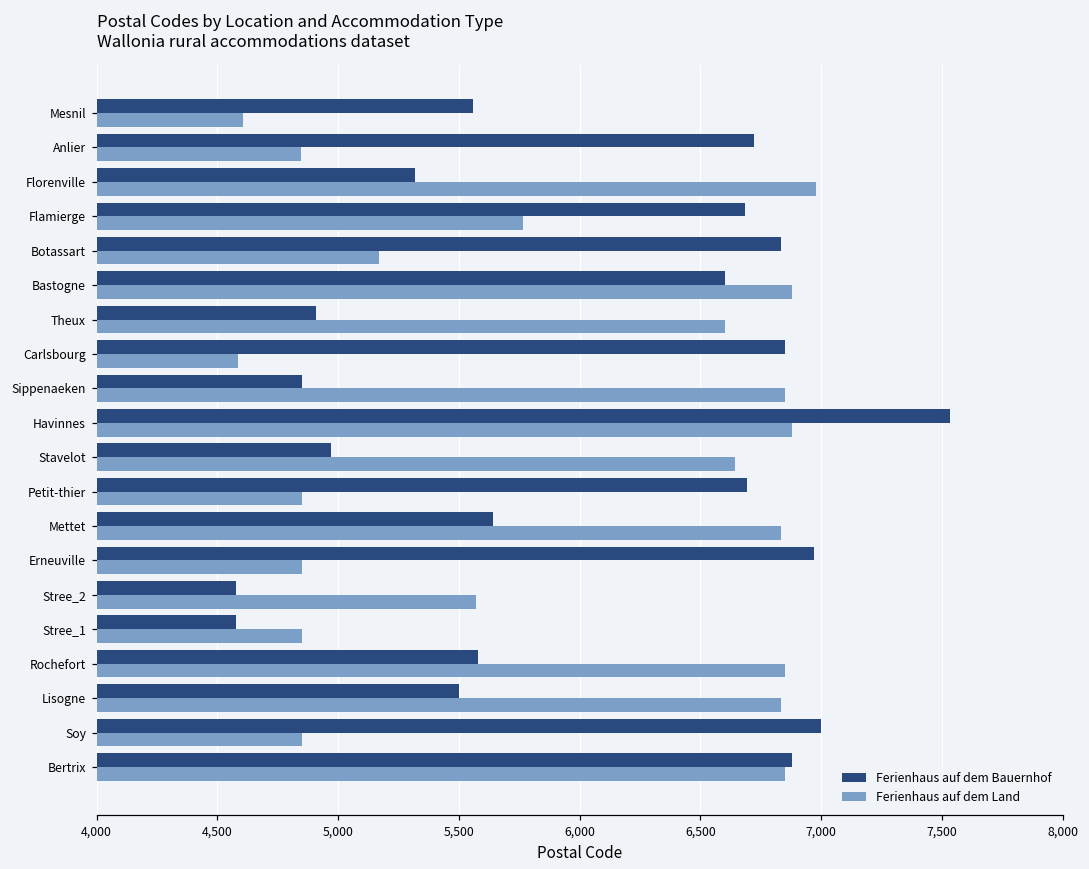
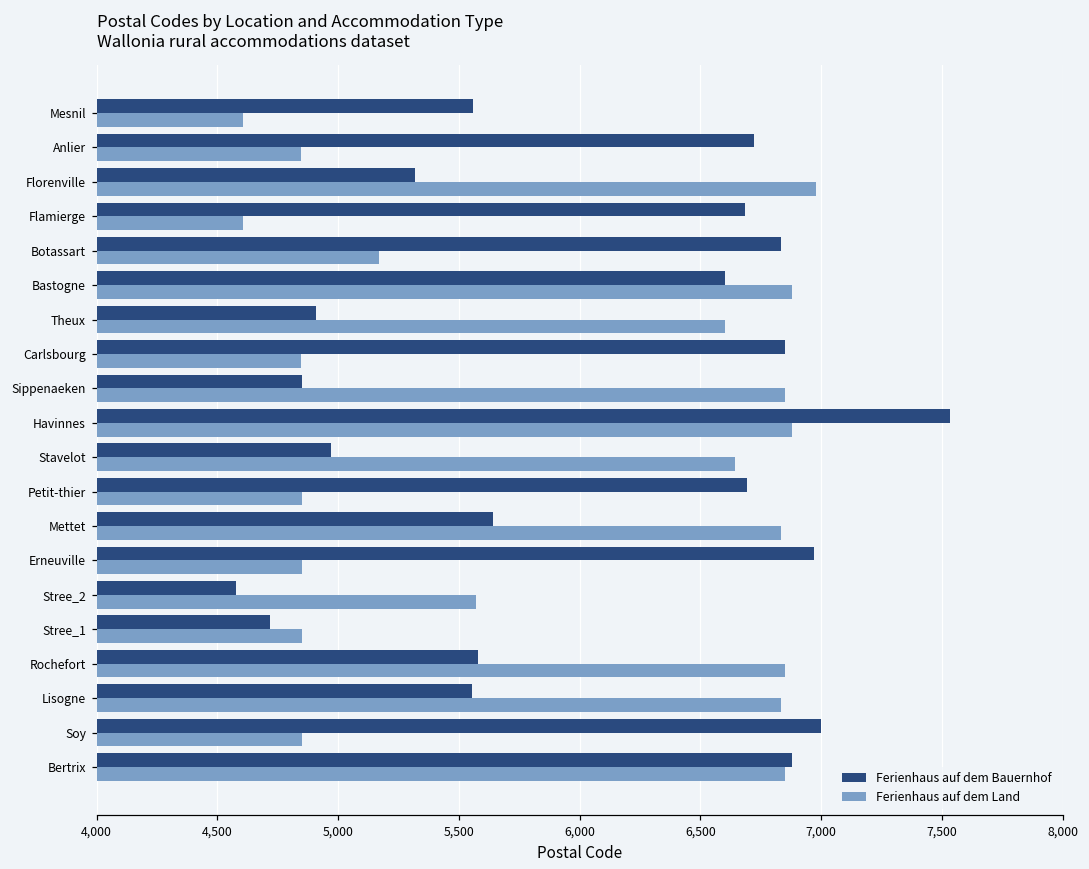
  {
    "Ferienhaus auf dem Bauernhof": {
      "Mesnil": "5,560",
      "Anlier": "6,720",
      "Florenville": "5,320",
      "Flamierge": "6,690",
      "Botassart": "6,830",
      "Bastogne": "6,600",
      "Theux": "4,910",
      "Carlsbourg": "6,850",
      "Sippenaeken": "4,850",
      "Havinnes": "7,530",
      "Stavelot": "4,970",
      "Petit-thier": "6,690",
      "Mettet": "5,640",
      "Erneuville": "6,970",
      "Stree_2": "4,580",
-     "Stree_1": "4,580",
+     "Stree_1": "4,720",
      "Rochefort": "5,580",
-     "Lisogne": "5,500",
+     "Lisogne": "5,550",
      "Soy": "7,000",
      "Bertrix": "6,880"
    },
    "Ferienhaus auf dem Land": {
      "Mesnil": "4,610",
      "Anlier": "4,850",
      "Florenville": "6,980",
-     "Flamierge": "5,760",
+     "Flamierge": "4,610",
      "Botassart": "5,170",
      "Bastogne": "6,880",
      "Theux": "6,600",
-     "Carlsbourg": "4,590",
+     "Carlsbourg": "4,850",
      "Sippenaeken": "6,850",
      "Havinnes": "6,880",
      "Stavelot": "6,640",
      "Petit-thier": "4,850",
      "Mettet": "6,830",
      "Erneuville": "4,850",
      "Stree_2": "5,570",
      "Stree_1": "4,850",
      "Rochefort": "6,850",
      "Lisogne": "6,830",
      "Soy": "4,850",
      "Bertrix": "6,850"
    }
  }
